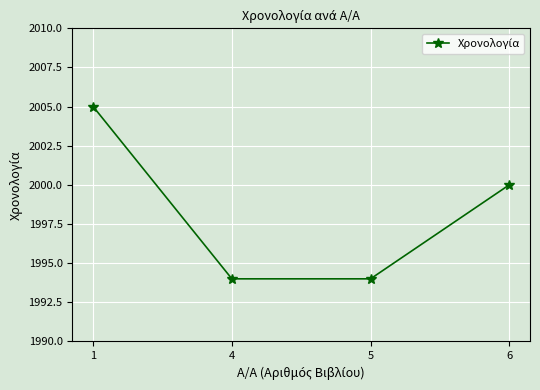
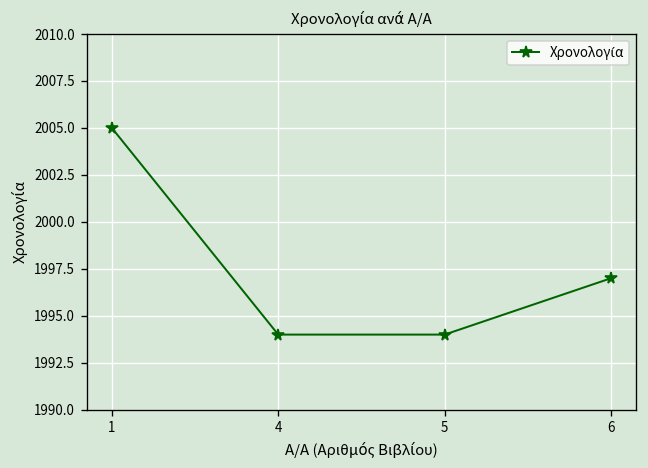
  {
    "1": 2005,
    "4": 1994,
    "5": 1994,
-   "6": 2000
+   "6": 1997
  }
